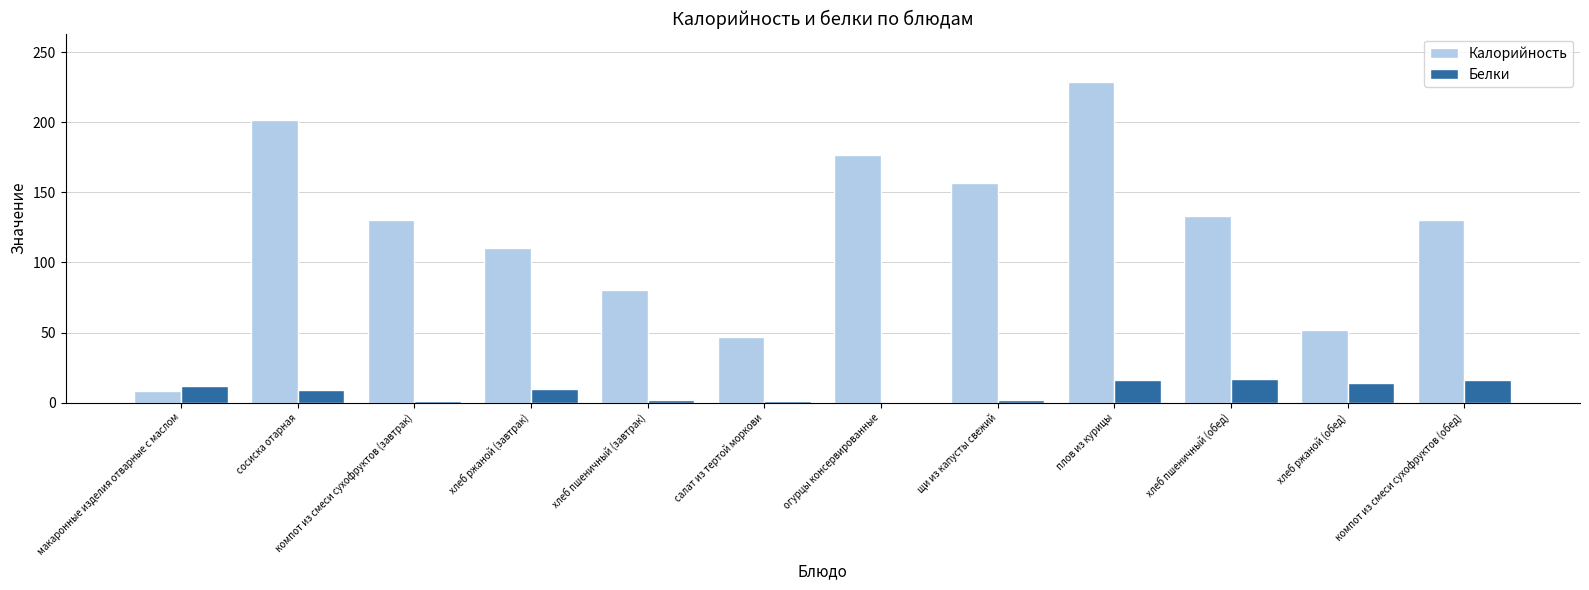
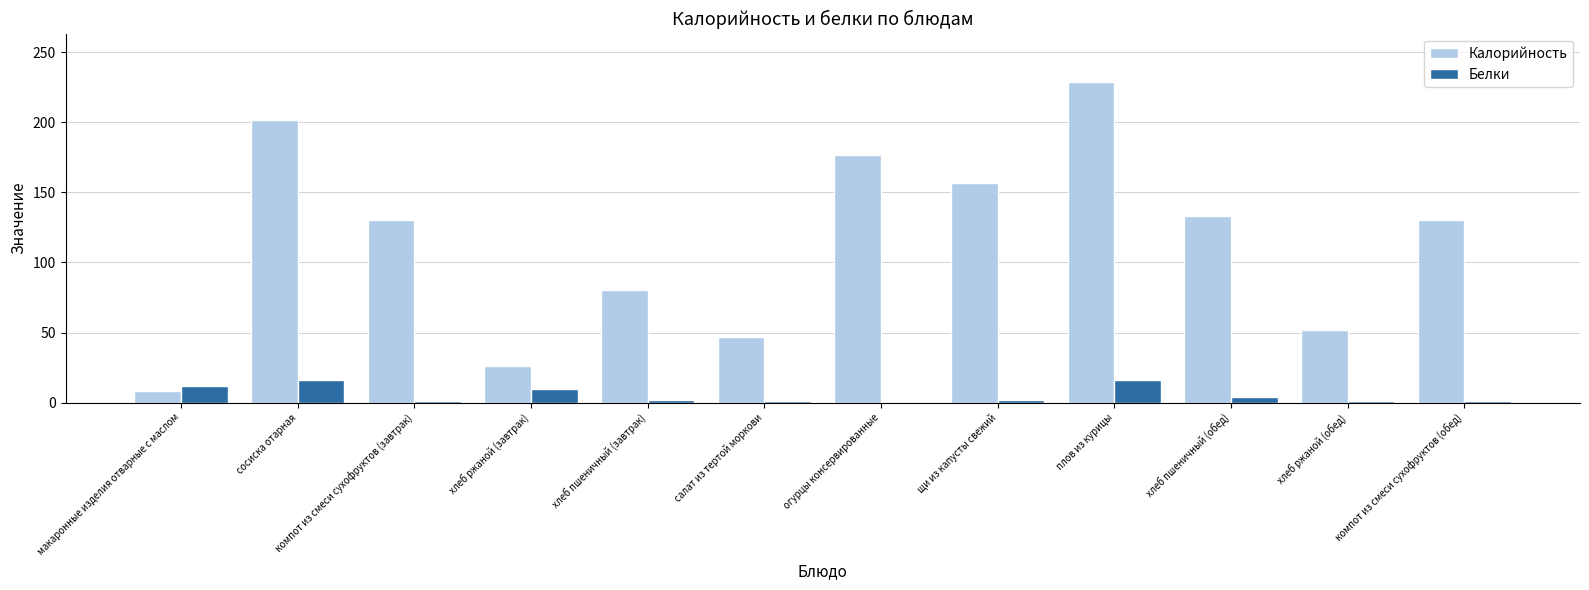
  {
    "Калорийность": {
      "макаронные изделия отварные с маслом": 8,
      "сосиска отарная": 202,
      "компот из смеси сухофруктов (завтрак)": 130,
-     "хлеб ржаной (завтрак)": 110,
+     "хлеб ржаной (завтрак)": 26,
      "хлеб пшеничный (завтрак)": 80,
      "салат из тертой моркови": 47,
      "огурцы консервированные": 177,
      "щи из капусты свежий": 157,
      "плов из курицы": 229,
      "хлеб пшеничный (обед)": 133,
      "хлеб ржаной (обед)": 52,
      "компот из смеси сухофруктов (обед)": 130
    },
    "Белки": {
      "макаронные изделия отварные с маслом": 12,
-     "сосиска отарная": 9,
+     "сосиска отарная": 16,
      "хлеб ржаной (завтрак)": 10,
      "хлеб пшеничный (завтрак)": 2,
      "огурцы консервированные": 0,
      "щи из капусты свежий": 2,
      "плов из курицы": 16,
-     "хлеб пшеничный (обед)": 17,
-     "хлеб ржаной (обед)": 14,
-     "компот из смеси сухофруктов (обед)": 16
+     "хлеб пшеничный (обед)": 4,
+     "хлеб ржаной (обед)": 1,
+     "компот из смеси сухофруктов (обед)": 1
    }
  }
